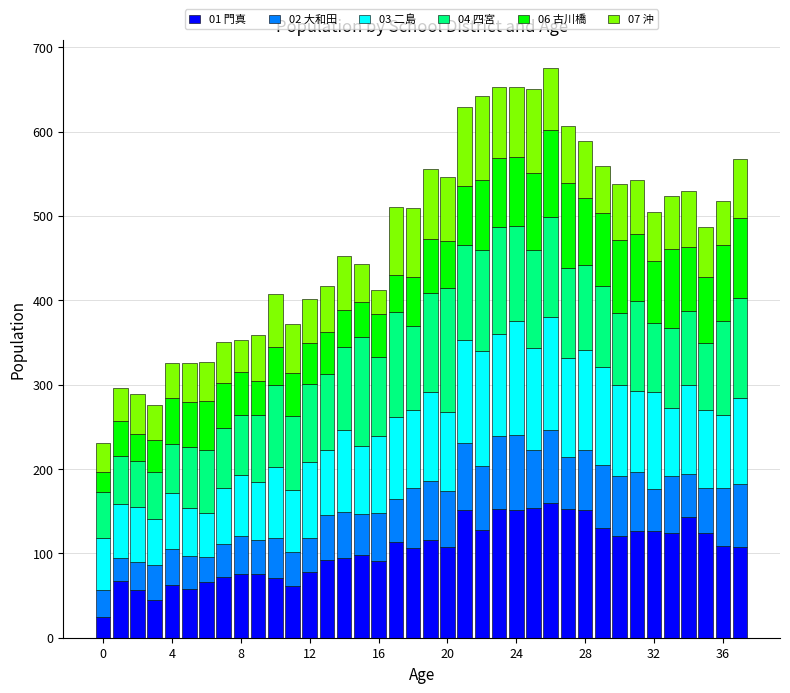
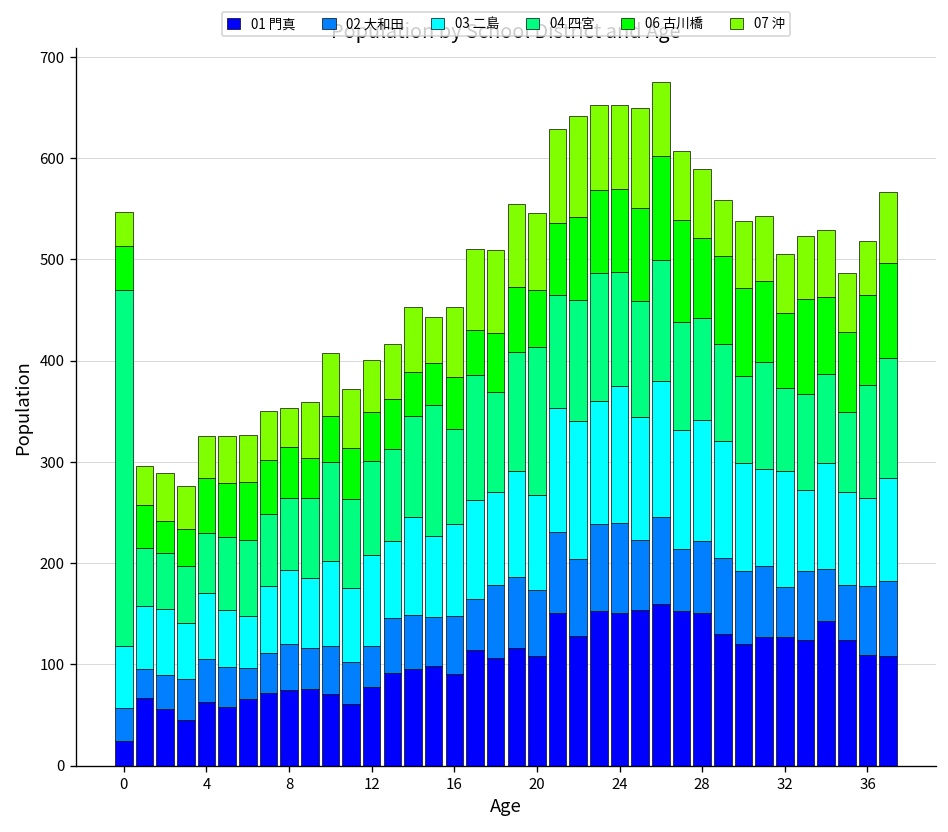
  {
    "01 門真": {
      "0": 20,
      "4": 60,
      "8": 80,
      "12": 80,
      "16": 90,
      "20": 110,
      "24": 150,
      "28": 150,
      "32": 130,
      "36": 110
    },
    "02 大和田": {
      "0": 30,
      "4": 40,
      "8": 50,
      "12": 40,
      "16": 60,
      "20": 70,
      "24": 90,
      "28": 70,
      "32": 50,
      "36": 70
    },
    "03 二島": {
      "0": 60,
      "4": 70,
      "8": 70,
      "12": 90,
      "16": 90,
      "20": 90,
      "24": 140,
      "28": 120,
      "32": 120,
      "36": 90
    },
    "04 四宮": {
-     "0": 60,
+     "0": 350,
      "4": 60,
      "8": 70,
      "12": 90,
      "16": 90,
      "20": 150,
      "24": 110,
      "28": 100,
      "32": 80,
      "36": 110
    },
    "06 古川橋": {
-     "0": 20,
+     "0": 40,
      "4": 50,
      "8": 50,
      "12": 50,
      "16": 50,
      "20": 60,
      "24": 80,
      "28": 80,
      "32": 70,
      "36": 90
    },
    "07 沖": {
      "0": 30,
      "4": 40,
      "8": 40,
      "12": 50,
-     "16": 30,
+     "16": 70,
      "20": 80,
      "24": 80,
      "28": 70,
      "32": 60,
      "36": 50
    }
  }
